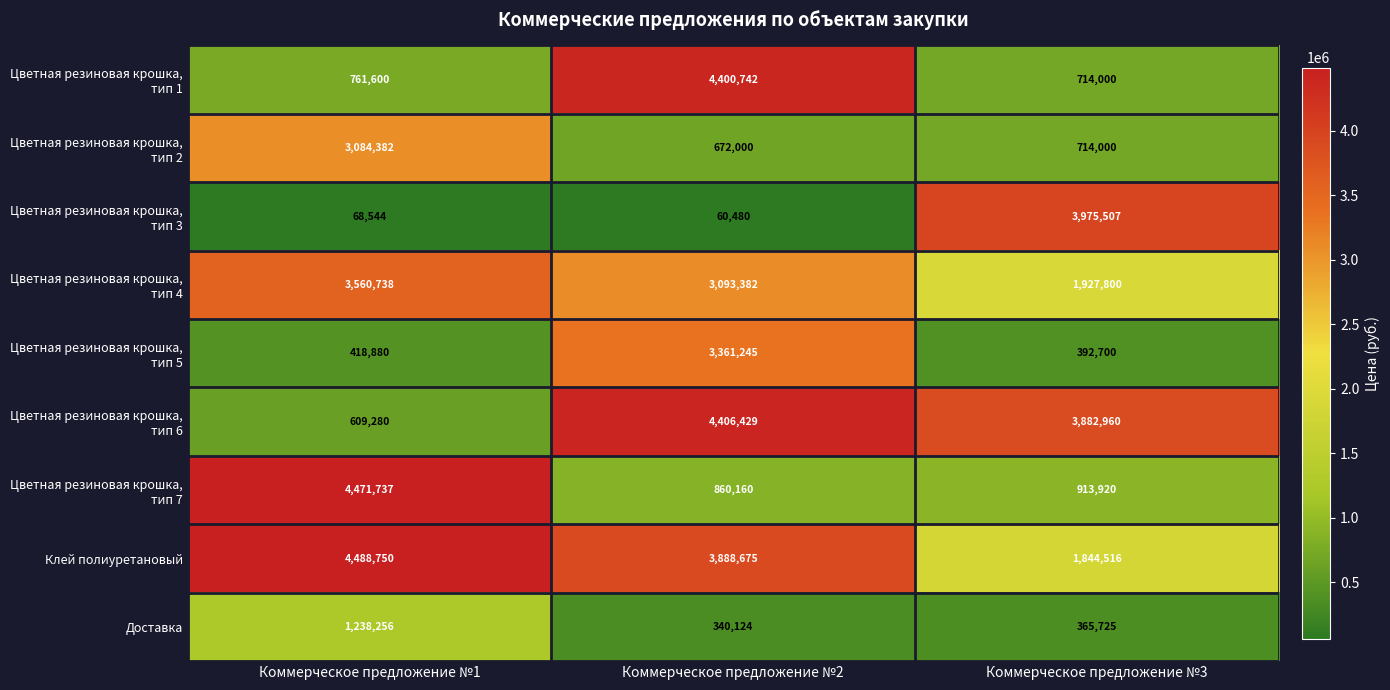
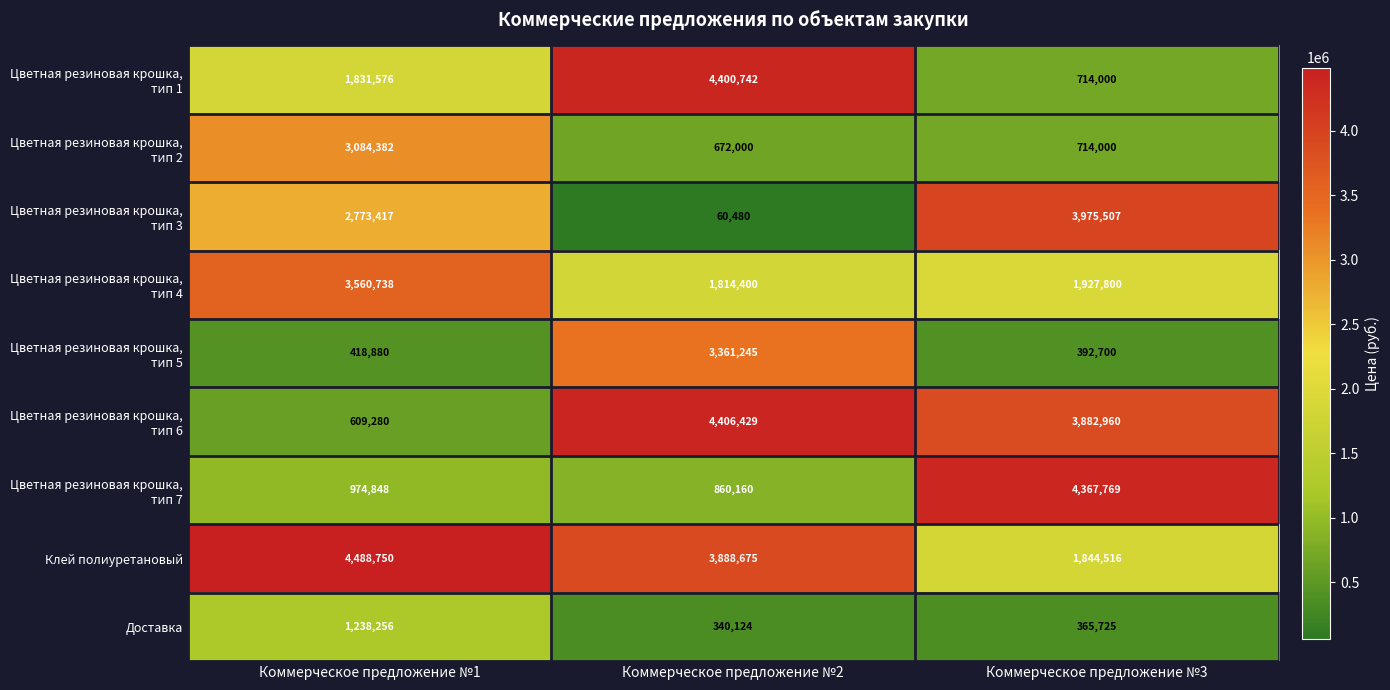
  {
    "Цветная резиновая крошка, тип 1": {
-     "Коммерческое предложение №1": "761,600",
+     "Коммерческое предложение №1": "1,831,576",
      "Коммерческое предложение №2": "4,400,742",
      "Коммерческое предложение №3": "714,000"
    },
    "Цветная резиновая крошка, тип 2": {
      "Коммерческое предложение №1": "3,084,382",
      "Коммерческое предложение №2": "672,000",
      "Коммерческое предложение №3": "714,000"
    },
    "Цветная резиновая крошка, тип 3": {
-     "Коммерческое предложение №1": "68,544",
+     "Коммерческое предложение №1": "2,773,417",
      "Коммерческое предложение №2": "60,480",
      "Коммерческое предложение №3": "3,975,507"
    },
    "Цветная резиновая крошка, тип 4": {
      "Коммерческое предложение №1": "3,560,738",
-     "Коммерческое предложение №2": "3,093,382",
+     "Коммерческое предложение №2": "1,814,400",
      "Коммерческое предложение №3": "1,927,800"
    },
    "Цветная резиновая крошка, тип 5": {
      "Коммерческое предложение №1": "418,880",
      "Коммерческое предложение №2": "3,361,245",
      "Коммерческое предложение №3": "392,700"
    },
    "Цветная резиновая крошка, тип 6": {
      "Коммерческое предложение №1": "609,280",
      "Коммерческое предложение №2": "4,406,429",
      "Коммерческое предложение №3": "3,882,960"
    },
    "Цветная резиновая крошка, тип 7": {
-     "Коммерческое предложение №1": "4,471,737",
+     "Коммерческое предложение №1": "974,848",
      "Коммерческое предложение №2": "860,160",
-     "Коммерческое предложение №3": "913,920"
+     "Коммерческое предложение №3": "4,367,769"
    },
    "Клей полиуретановый": {
      "Коммерческое предложение №1": "4,488,750",
      "Коммерческое предложение №2": "3,888,675",
      "Коммерческое предложение №3": "1,844,516"
    },
    "Доставка": {
      "Коммерческое предложение №1": "1,238,256",
      "Коммерческое предложение №2": "340,124",
      "Коммерческое предложение №3": "365,725"
    }
  }
